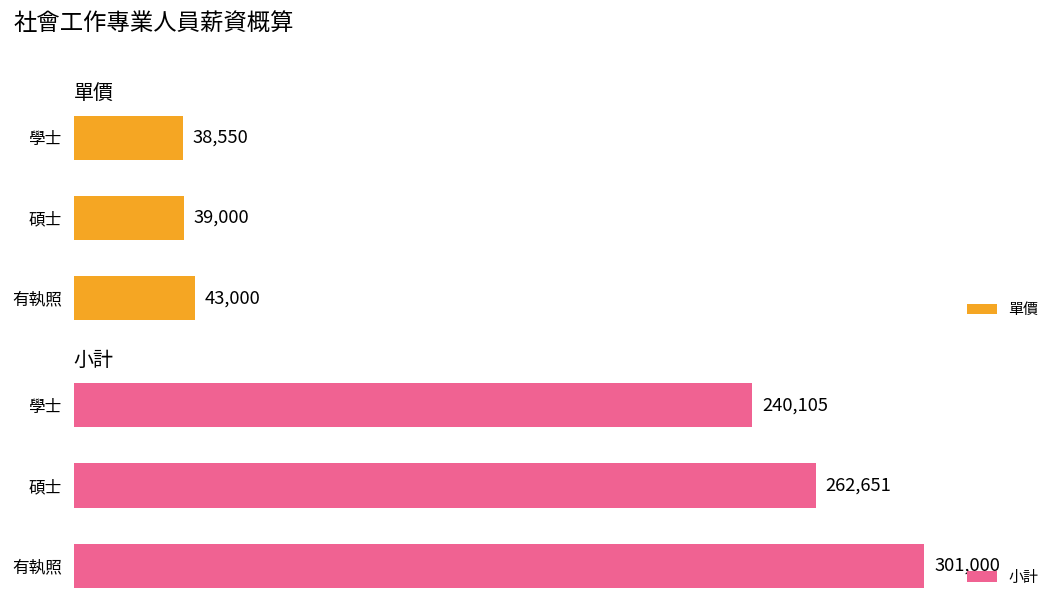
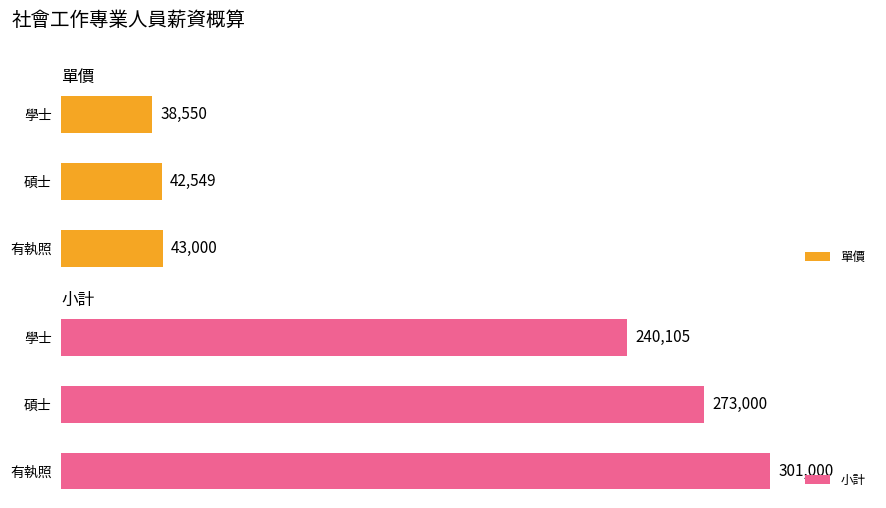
  {
    "單價": {
      "學士": "38,550",
-     "碩士": "39,000",
+     "碩士": "42,549",
      "有執照": "43,000"
    },
    "小計": {
      "學士": "240,105",
-     "碩士": "262,651",
+     "碩士": "273,000",
      "有執照": "301,000"
    }
  }
